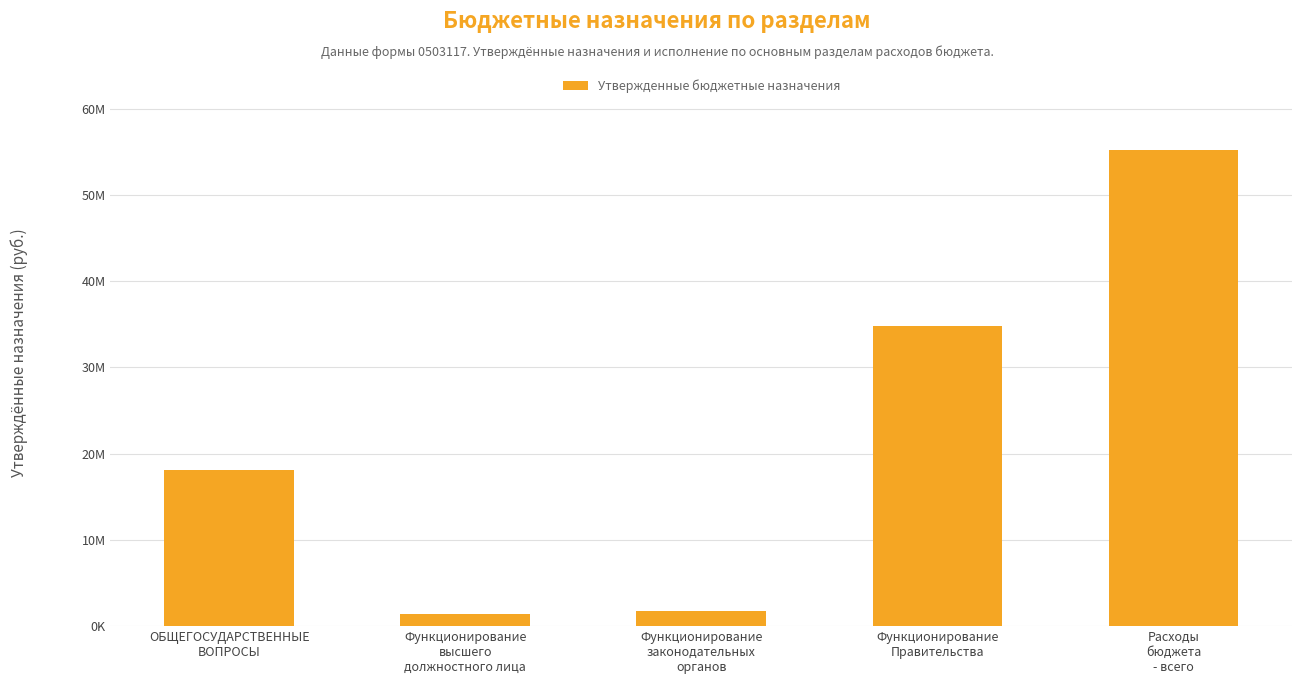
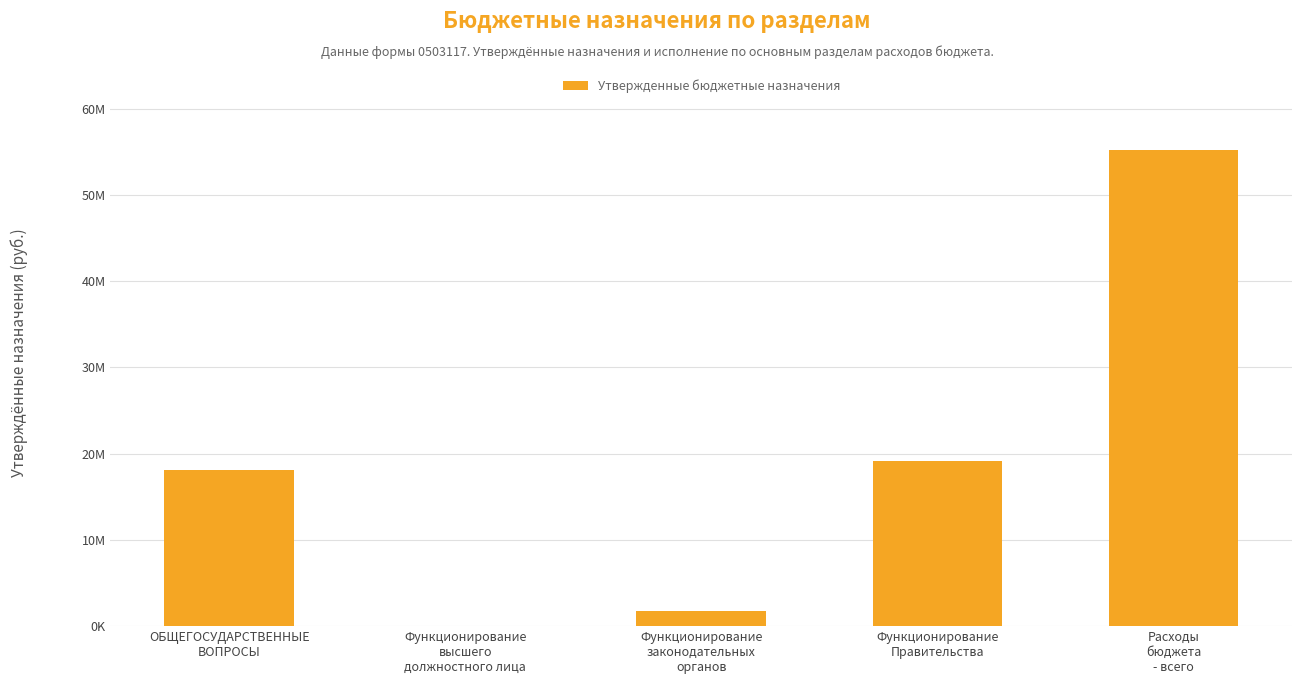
  {
    "ОБЩЕГОСУДАРСТВЕННЫЕ ВОПРОСЫ": 18000000,
-   "Функционирование высшего должностного лица": 1000000,
+   "Функционирование высшего должностного лица": 0,
    "Функционирование законодательных органов": 2000000,
-   "Функционирование Правительства": 35000000,
+   "Функционирование Правительства": 19000000,
    "Расходы бюджета - всего": 55000000
  }
